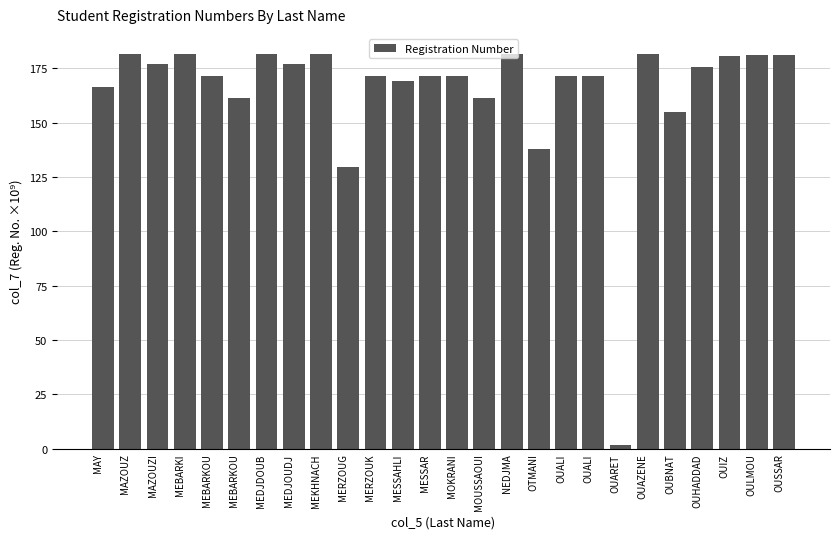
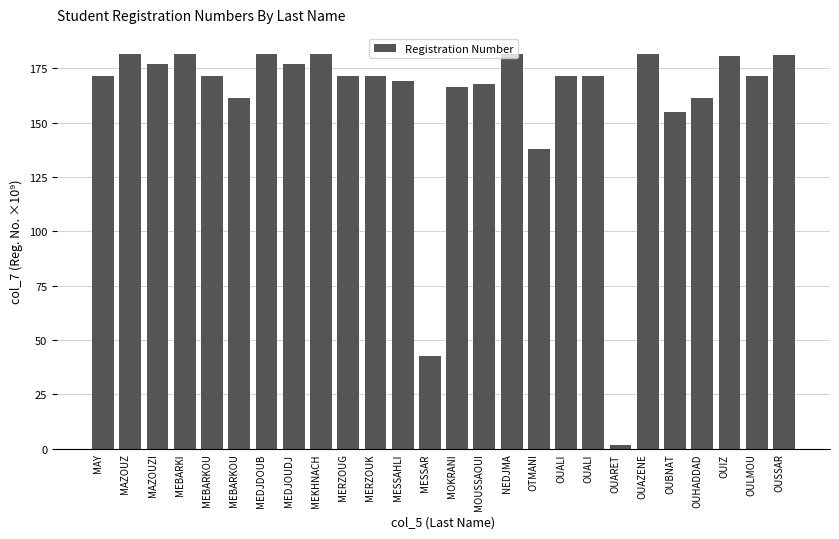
  {
-   "MAY": 166,
+   "MAY": 172,
    "MAZOUZ": 182,
    "MAZOUZI": 177,
    "MEBARKI": 182,
    "MEDJDOUB": 182,
    "MEDJOUDJ": 177,
    "MEKHNACH": 182,
-   "MERZOUG": 130,
+   "MERZOUG": 172,
    "MERZOUK": 172,
    "MESSAHLI": 169,
-   "MESSAR": 172,
-   "MOKRANI": 172,
-   "MOUSSAOUI": 162,
+   "MESSAR": 42,
+   "MOKRANI": 166,
+   "MOUSSAOUI": 168,
    "OTMANI": 138,
    "OUARET": 2,
    "OUAZENE": 182,
    "OUBNAT": 155,
-   "OUHADDAD": 175,
+   "OUHADDAD": 162,
    "OUIZ": 181,
-   "OULMOU": 181,
+   "OULMOU": 172,
    "OUSSAR": 181
  }
